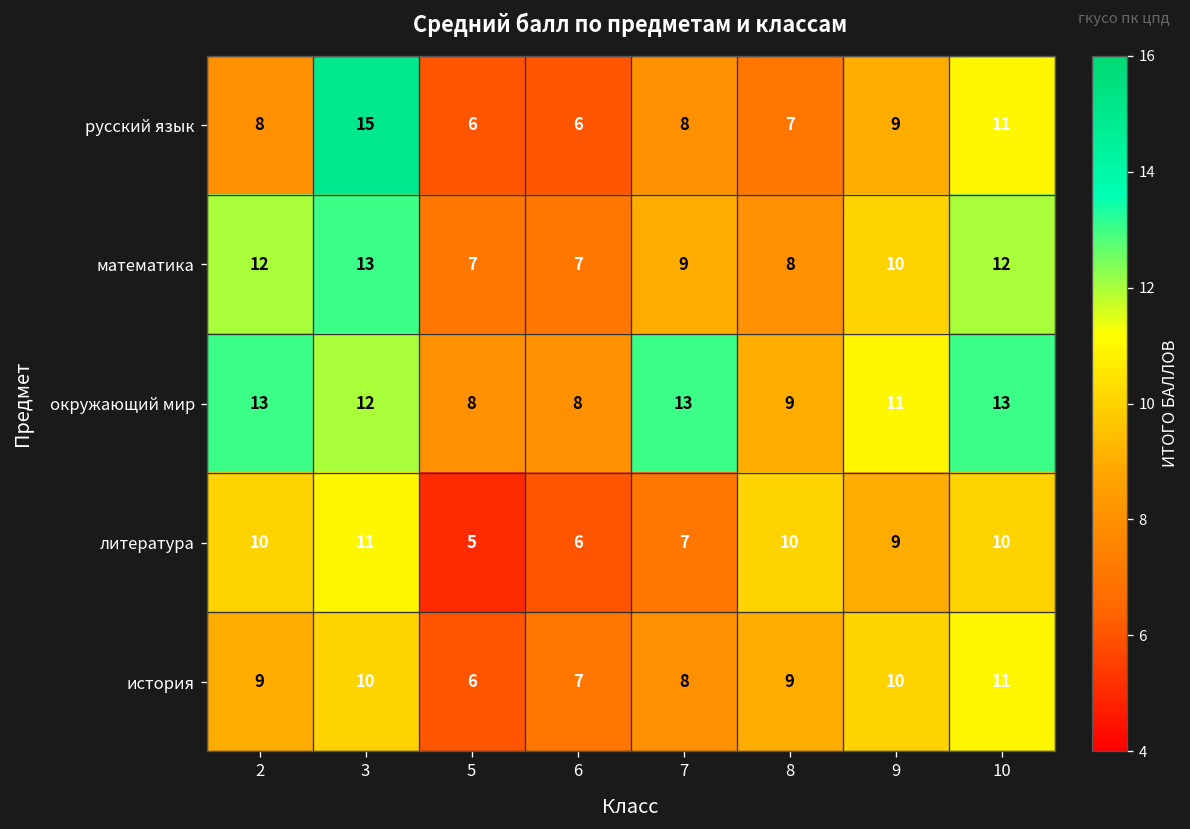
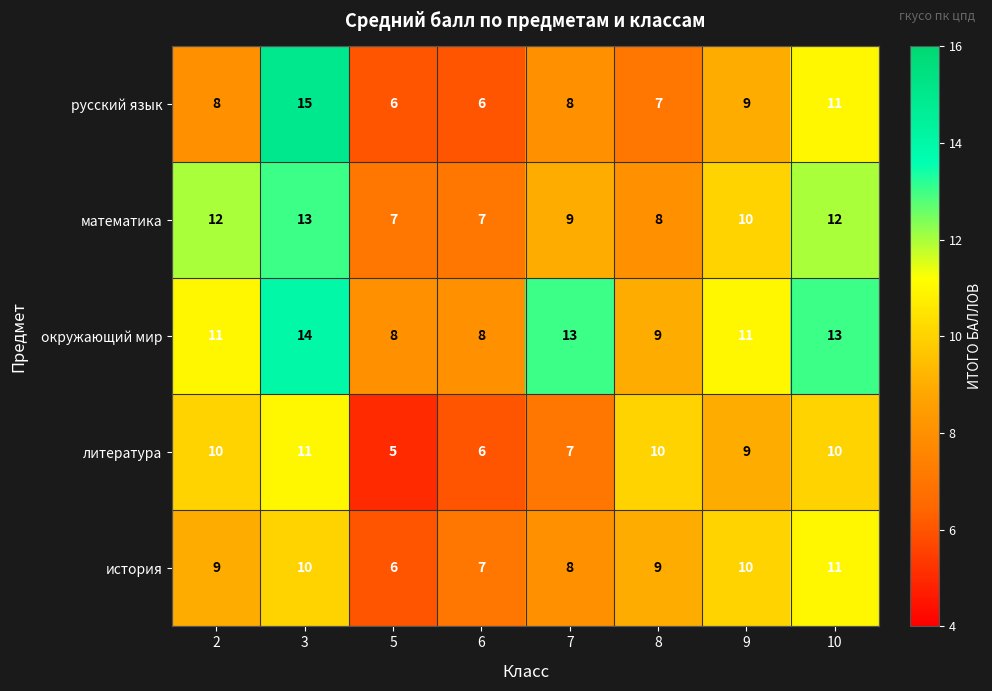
  {
    "русский язык": {
      "2": 8,
      "3": 15,
      "5": 6,
      "6": 6,
      "7": 8,
      "8": 7,
      "9": 9,
      "10": 11
    },
    "математика": {
      "2": 12,
      "3": 13,
      "5": 7,
      "6": 7,
      "7": 9,
      "8": 8,
      "9": 10,
      "10": 12
    },
    "окружающий мир": {
-     "2": 13,
-     "3": 12,
+     "2": 11,
+     "3": 14,
      "5": 8,
      "6": 8,
      "7": 13,
      "8": 9,
      "9": 11,
      "10": 13
    },
    "литература": {
      "2": 10,
      "3": 11,
      "5": 5,
      "6": 6,
      "7": 7,
      "8": 10,
      "9": 9,
      "10": 10
    },
    "история": {
      "2": 9,
      "3": 10,
      "5": 6,
      "6": 7,
      "7": 8,
      "8": 9,
      "9": 10,
      "10": 11
    }
  }
